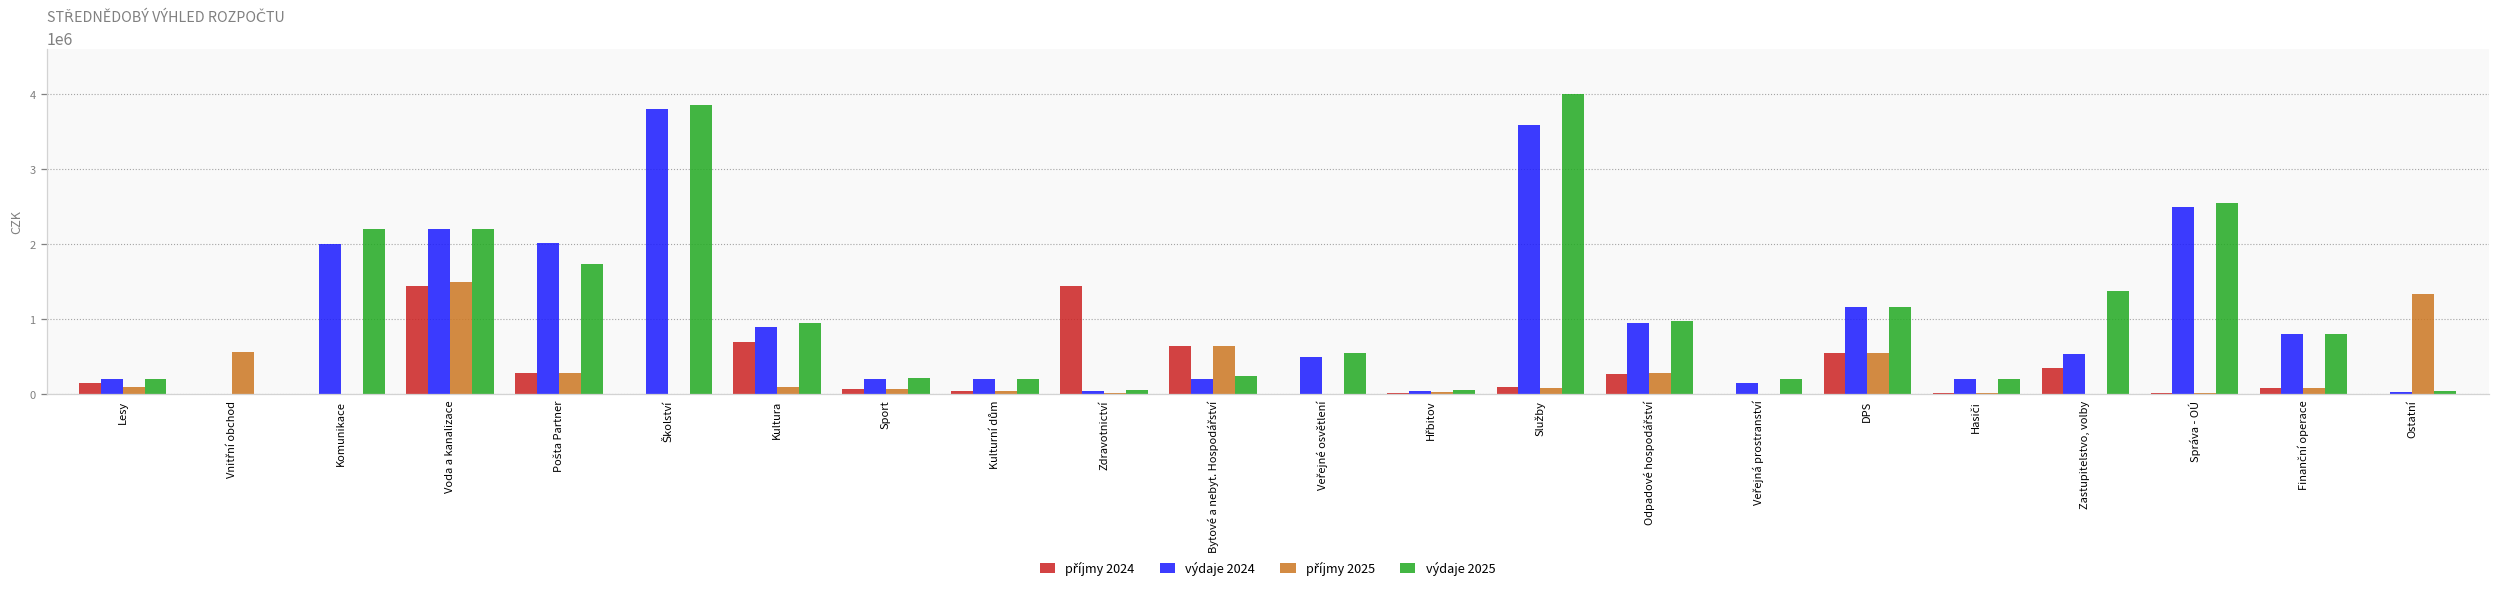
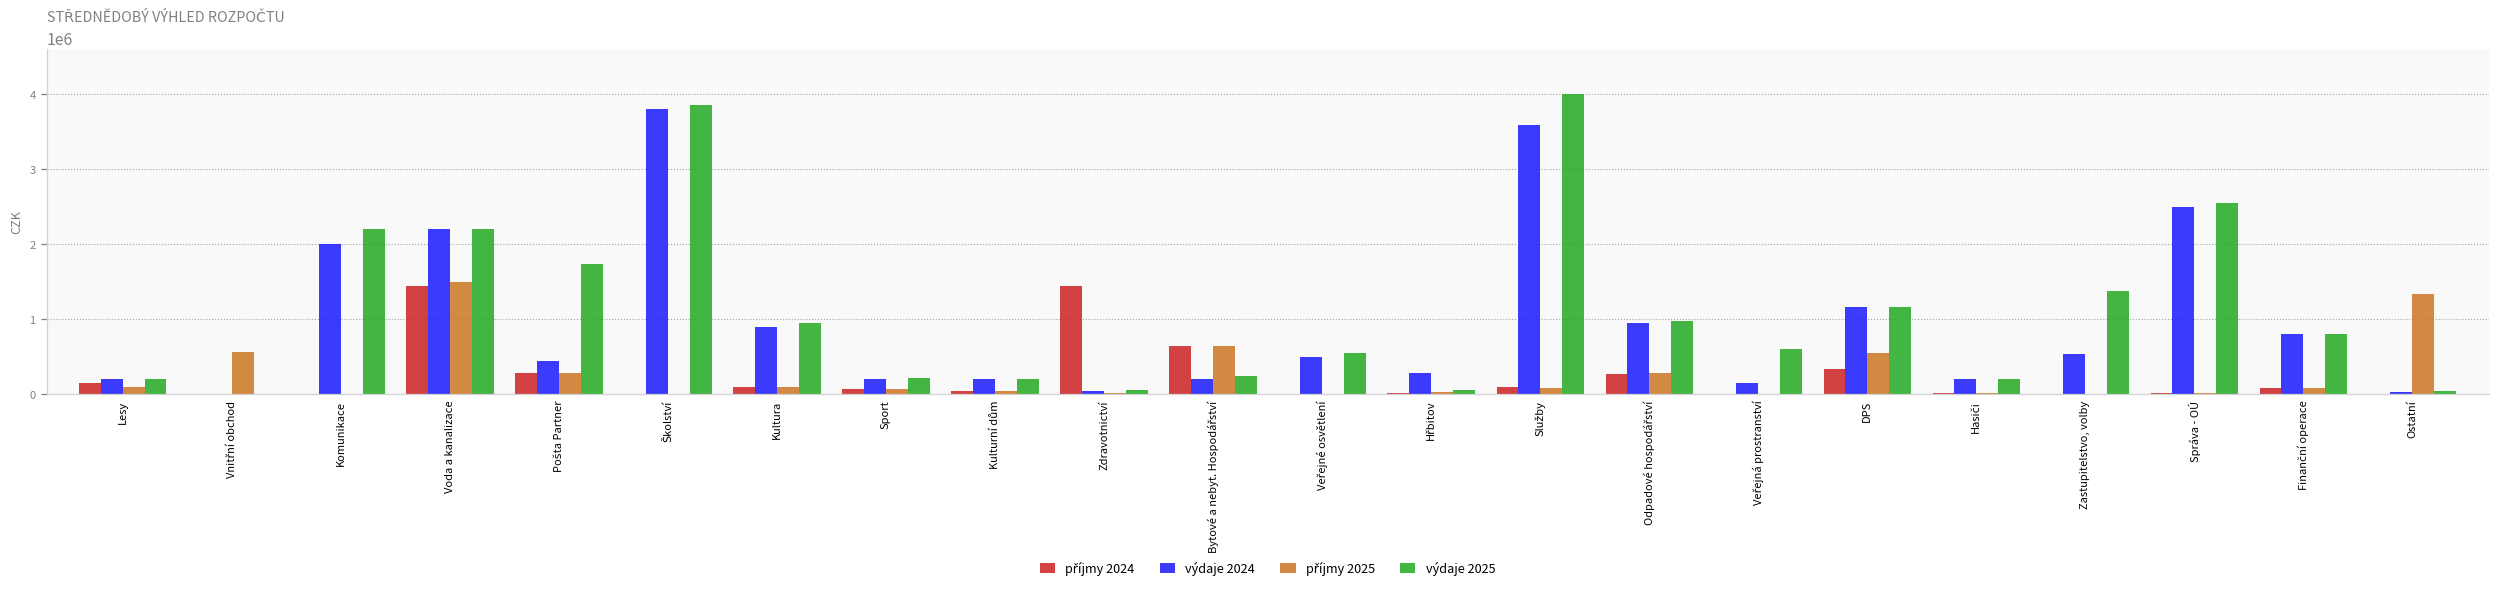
  {
    "příjmy 2024": {
      "Lesy": 200000,
      "Komunikace": 0,
      "Voda a kanalizace": 1500000,
      "Pošta Partner": 300000,
      "Školství": 0,
-     "Kultura": 700000,
+     "Kultura": 100000,
      "Sport": 100000,
      "Kulturní dům": 100000,
      "Zdravotnictví": 1400000,
      "Bytové a nebyt. Hospodářství": 700000,
      "Veřejné osvětlení": 0,
      "Služby": 100000,
      "Odpadové hospodářství": 300000,
-     "DPS": 600000,
-     "Zastupitelstvo, volby": 400000,
+     "DPS": 300000,
+     "Zastupitelstvo, volby": 0,
      "Finanční operace": 100000
    },
    "výdaje 2024": {
      "Lesy": 200000,
      "Vnitřní obchod": 0,
      "Komunikace": 2000000,
      "Voda a kanalizace": 2200000,
-     "Pošta Partner": 2000000,
+     "Pošta Partner": 500000,
      "Školství": 3800000,
      "Kultura": 900000,
      "Sport": 200000,
      "Kulturní dům": 200000,
      "Zdravotnictví": 100000,
      "Bytové a nebyt. Hospodářství": 200000,
      "Veřejné osvětlení": 500000,
-     "Hřbitov": 100000,
+     "Hřbitov": 300000,
      "Služby": 3600000,
      "Odpadové hospodářství": 1000000,
      "Veřejná prostranství": 200000,
      "DPS": 1200000,
      "Hasiči": 200000,
      "Zastupitelstvo, volby": 500000,
      "Správa - OÚ": 2500000,
      "Finanční operace": 800000
    },
    "příjmy 2025": {
      "Lesy": 100000,
      "Vnitřní obchod": 600000,
      "Komunikace": 0,
      "Voda a kanalizace": 1500000,
      "Pošta Partner": 300000,
      "Školství": 0,
      "Kultura": 100000,
      "Sport": 100000,
      "Kulturní dům": 100000,
      "Bytové a nebyt. Hospodářství": 700000,
      "Veřejné osvětlení": 0,
      "Služby": 100000,
      "Odpadové hospodářství": 300000,
      "DPS": 600000,
      "Zastupitelstvo, volby": 0,
      "Finanční operace": 100000,
      "Ostatní": 1300000
    },
    "výdaje 2025": {
      "Lesy": 200000,
      "Vnitřní obchod": 0,
      "Komunikace": 2200000,
      "Voda a kanalizace": 2200000,
      "Pošta Partner": 1700000,
      "Školství": 3900000,
      "Kultura": 1000000,
      "Sport": 200000,
      "Kulturní dům": 200000,
      "Zdravotnictví": 100000,
      "Bytové a nebyt. Hospodářství": 300000,
      "Veřejné osvětlení": 600000,
      "Hřbitov": 100000,
      "Služby": 4000000,
      "Odpadové hospodářství": 1000000,
-     "Veřejná prostranství": 200000,
+     "Veřejná prostranství": 600000,
      "DPS": 1200000,
      "Hasiči": 200000,
      "Zastupitelstvo, volby": 1400000,
      "Správa - OÚ": 2600000,
      "Finanční operace": 800000,
      "Ostatní": 0
    }
  }
